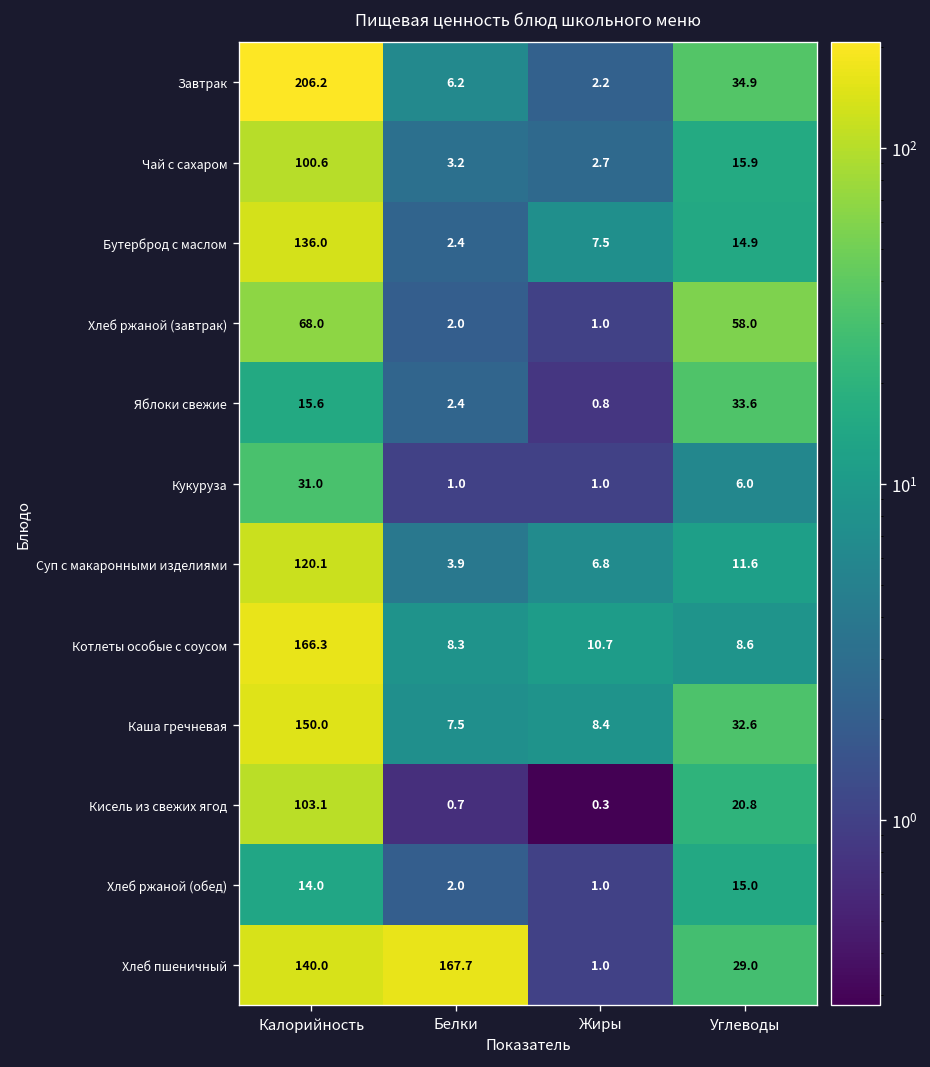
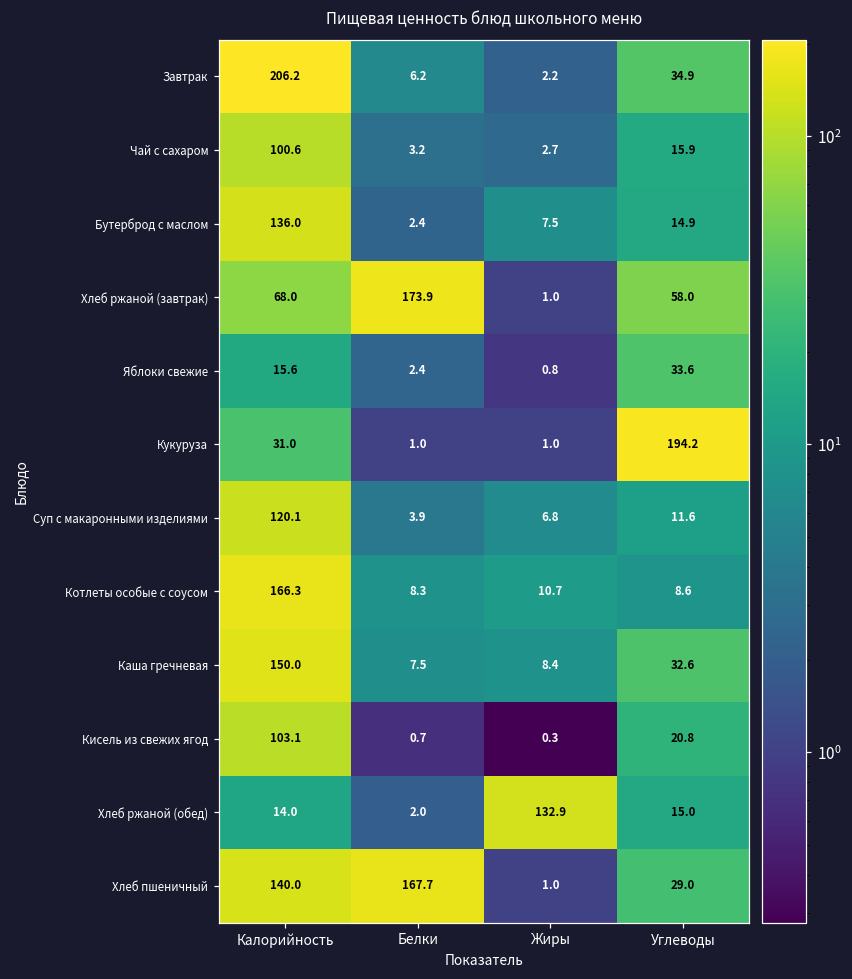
  {
    "Завтрак": {
      "Калорийность": 206.2,
      "Белки": 6.2,
      "Жиры": 2.2,
      "Углеводы": 34.9
    },
    "Чай с сахаром": {
      "Калорийность": 100.6,
      "Белки": 3.2,
      "Жиры": 2.7,
      "Углеводы": 15.9
    },
    "Бутерброд с маслом": {
      "Калорийность": 136.0,
      "Белки": 2.4,
      "Жиры": 7.5,
      "Углеводы": 14.9
    },
    "Хлеб ржаной (завтрак)": {
      "Калорийность": 68.0,
-     "Белки": 2.0,
+     "Белки": 173.9,
      "Жиры": 1.0,
      "Углеводы": 58.0
    },
    "Яблоки свежие": {
      "Калорийность": 15.6,
      "Белки": 2.4,
      "Жиры": 0.8,
      "Углеводы": 33.6
    },
    "Кукуруза": {
      "Калорийность": 31.0,
      "Белки": 1.0,
      "Жиры": 1.0,
-     "Углеводы": 6.0
+     "Углеводы": 194.2
    },
    "Суп с макаронными изделиями": {
      "Калорийность": 120.1,
      "Белки": 3.9,
      "Жиры": 6.8,
      "Углеводы": 11.6
    },
    "Котлеты особые с соусом": {
      "Калорийность": 166.3,
      "Белки": 8.3,
      "Жиры": 10.7,
      "Углеводы": 8.6
    },
    "Каша гречневая": {
      "Калорийность": 150.0,
      "Белки": 7.5,
      "Жиры": 8.4,
      "Углеводы": 32.6
    },
    "Кисель из свежих ягод": {
      "Калорийность": 103.1,
      "Белки": 0.7,
      "Жиры": 0.3,
      "Углеводы": 20.8
    },
    "Хлеб ржаной (обед)": {
      "Калорийность": 14.0,
      "Белки": 2.0,
-     "Жиры": 1.0,
+     "Жиры": 132.9,
      "Углеводы": 15.0
    },
    "Хлеб пшеничный": {
      "Калорийность": 140.0,
      "Белки": 167.7,
      "Жиры": 1.0,
      "Углеводы": 29.0
    }
  }
